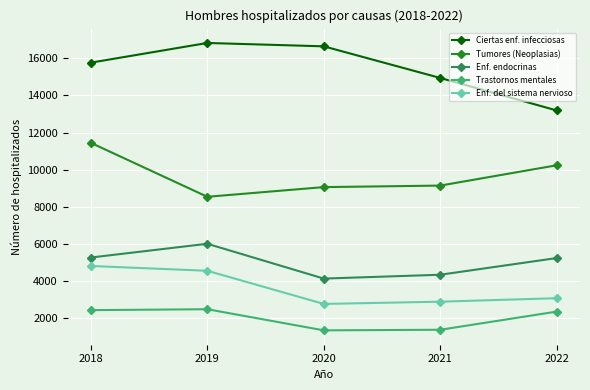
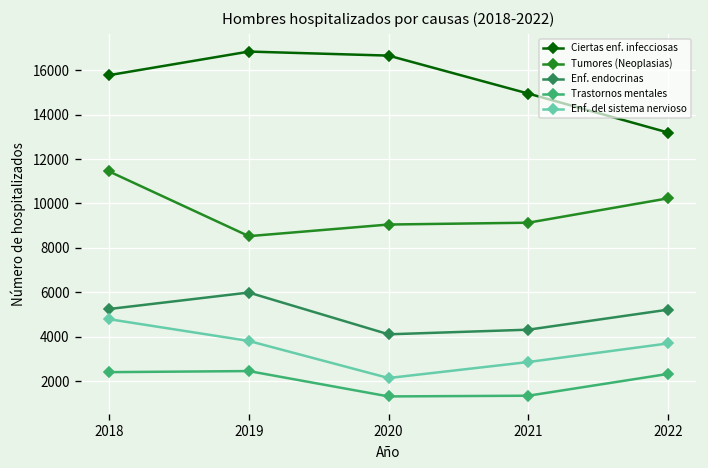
  {
    "Ciertas enf. infecciosas": {
      "2018": 15800,
      "2019": 16800,
      "2020": 16700,
      "2021": 14900,
      "2022": 13200
    },
    "Enf. del sistema nervioso": {
      "2018": 4800,
-     "2019": 4500,
-     "2020": 2700,
+     "2019": 3800,
+     "2020": 2100,
      "2021": 2900,
-     "2022": 3100
+     "2022": 3700
    }
  }
